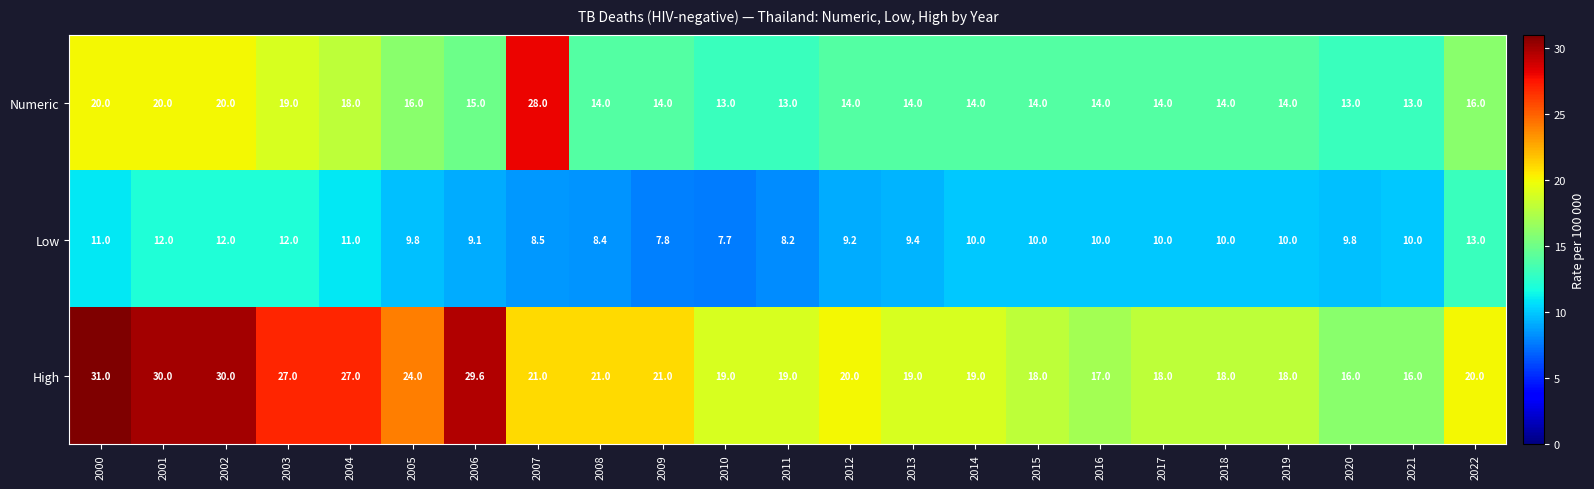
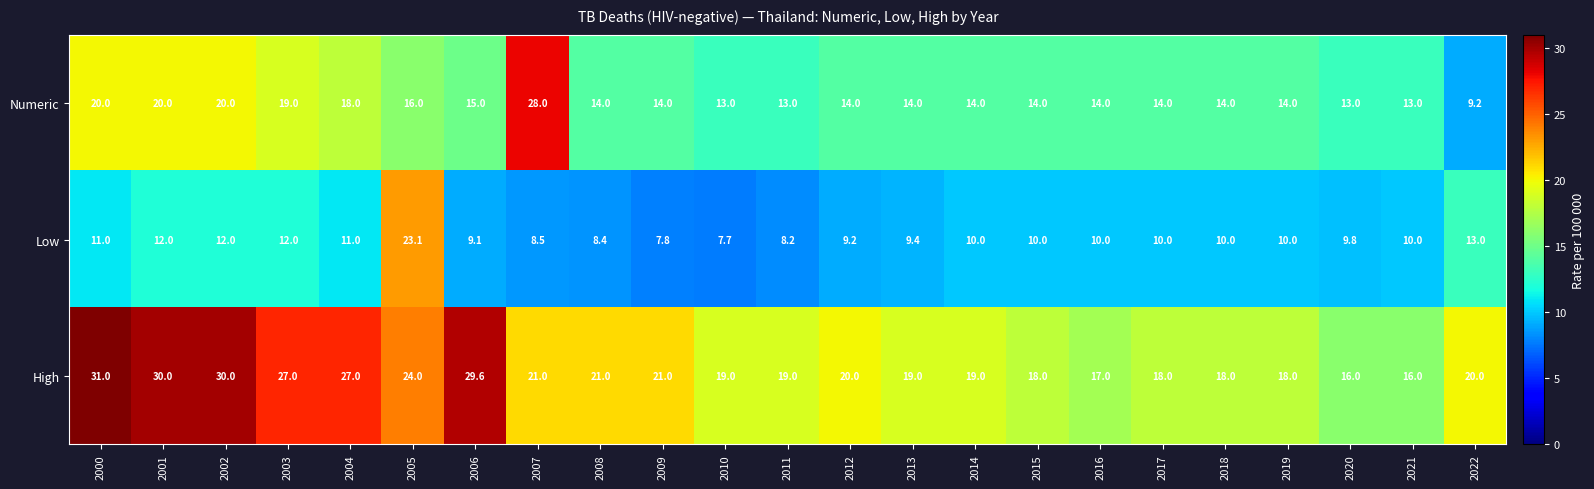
  {
    "Numeric": {
      "2000": 20.0,
      "2001": 20.0,
      "2002": 20.0,
      "2003": 19.0,
      "2004": 18.0,
      "2005": 16.0,
      "2006": 15.0,
      "2007": 28.0,
      "2008": 14.0,
      "2009": 14.0,
      "2010": 13.0,
      "2011": 13.0,
      "2012": 14.0,
      "2013": 14.0,
      "2014": 14.0,
      "2015": 14.0,
      "2016": 14.0,
      "2017": 14.0,
      "2018": 14.0,
      "2019": 14.0,
      "2020": 13.0,
      "2021": 13.0,
-     "2022": 16.0
+     "2022": 9.2
    },
    "Low": {
      "2000": 11.0,
      "2001": 12.0,
      "2002": 12.0,
      "2003": 12.0,
      "2004": 11.0,
-     "2005": 9.8,
+     "2005": 23.1,
      "2006": 9.1,
      "2007": 8.5,
      "2008": 8.4,
      "2009": 7.8,
      "2010": 7.7,
      "2011": 8.2,
      "2012": 9.2,
      "2013": 9.4,
      "2014": 10.0,
      "2015": 10.0,
      "2016": 10.0,
      "2017": 10.0,
      "2018": 10.0,
      "2019": 10.0,
      "2020": 9.8,
      "2021": 10.0,
      "2022": 13.0
    },
    "High": {
      "2000": 31.0,
      "2001": 30.0,
      "2002": 30.0,
      "2003": 27.0,
      "2004": 27.0,
      "2005": 24.0,
      "2006": 29.6,
      "2007": 21.0,
      "2008": 21.0,
      "2009": 21.0,
      "2010": 19.0,
      "2011": 19.0,
      "2012": 20.0,
      "2013": 19.0,
      "2014": 19.0,
      "2015": 18.0,
      "2016": 17.0,
      "2017": 18.0,
      "2018": 18.0,
      "2019": 18.0,
      "2020": 16.0,
      "2021": 16.0,
      "2022": 20.0
    }
  }
